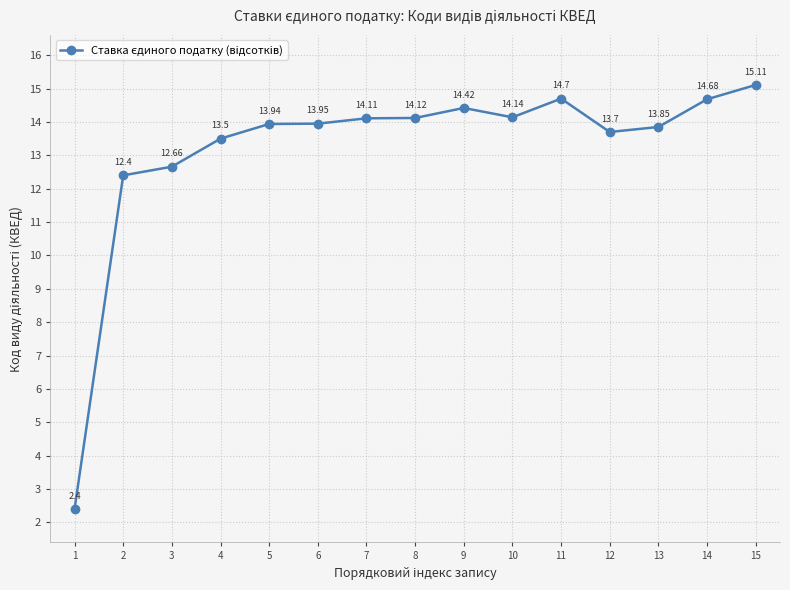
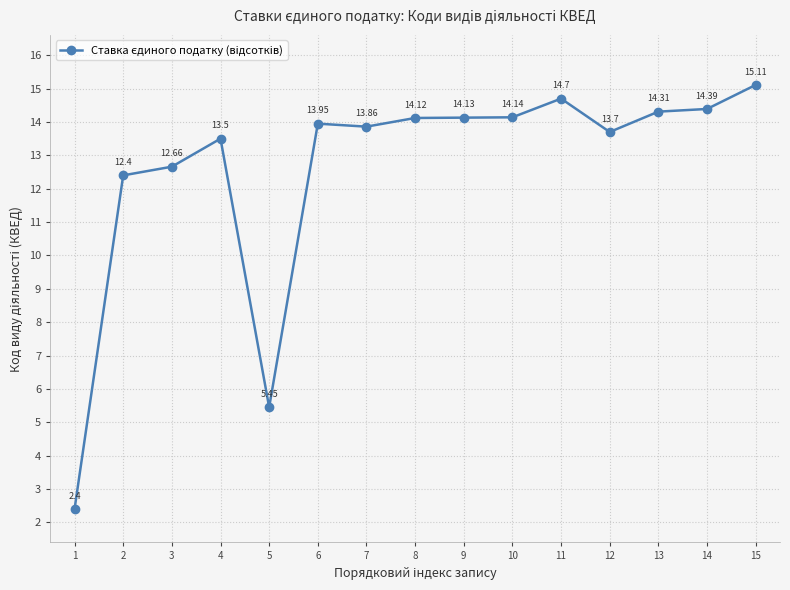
  {
    "1": 2.4,
    "2": 12.4,
    "3": 12.66,
    "4": 13.5,
-   "5": 13.94,
+   "5": 5.45,
    "6": 13.95,
-   "7": 14.11,
+   "7": 13.86,
    "8": 14.12,
-   "9": 14.42,
+   "9": 14.13,
    "10": 14.14,
    "11": 14.7,
    "12": 13.7,
-   "13": 13.85,
-   "14": 14.68,
+   "13": 14.31,
+   "14": 14.39,
    "15": 15.11
  }
